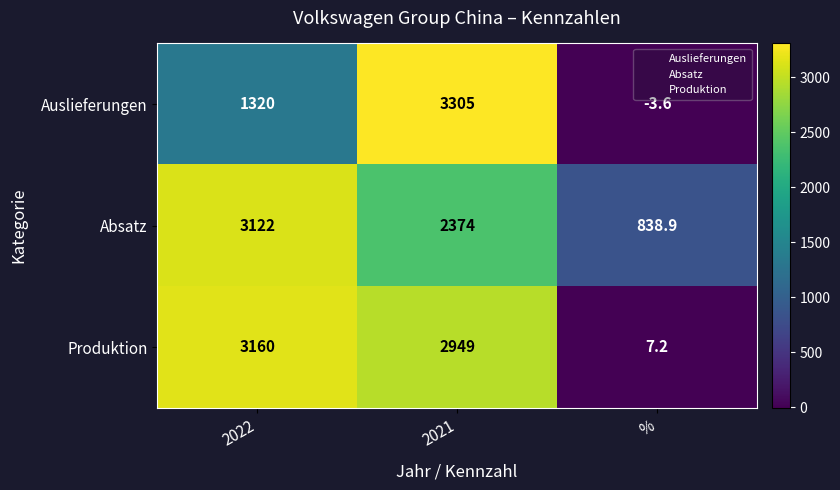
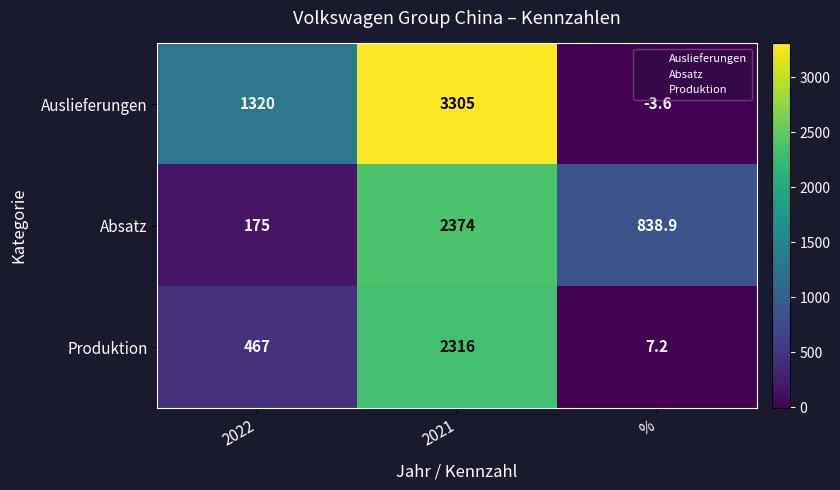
  {
    "Auslieferungen": {
      "2022": 1320,
      "2021": 3305
    },
    "Absatz": {
-     "2022": 3122,
+     "2022": 175,
      "2021": 2374,
      "%": 838.9
    },
    "Produktion": {
-     "2022": 3160,
-     "2021": 2949,
+     "2022": 467,
+     "2021": 2316,
      "%": 7.2
    }
  }
